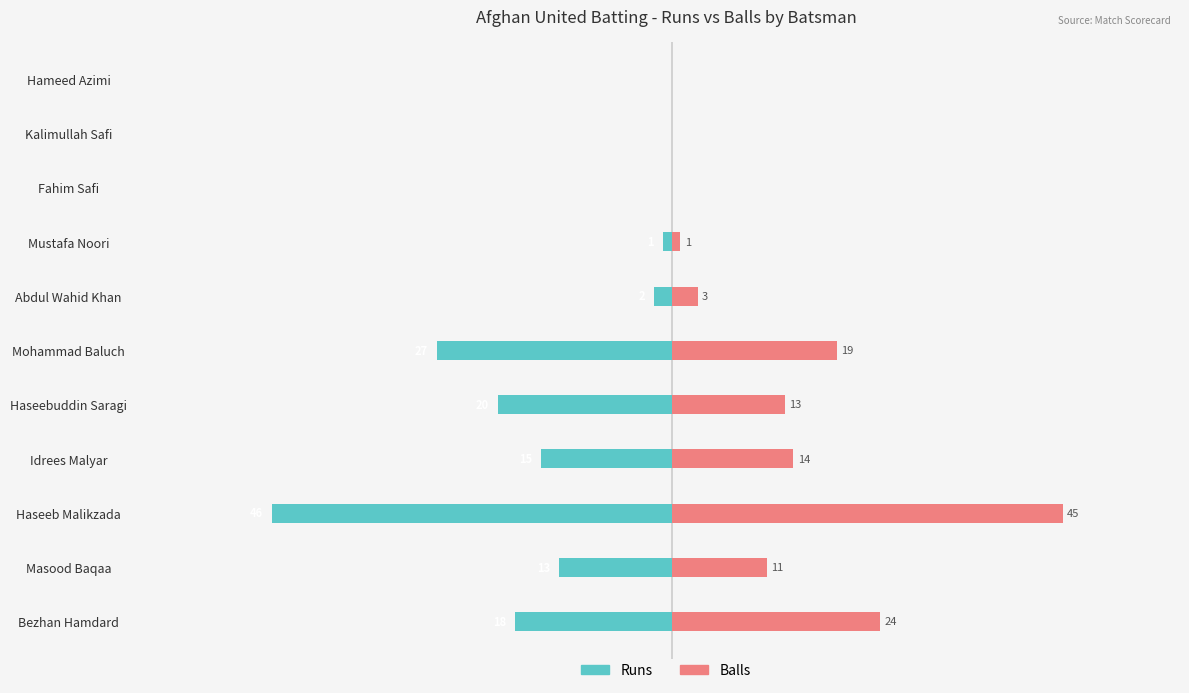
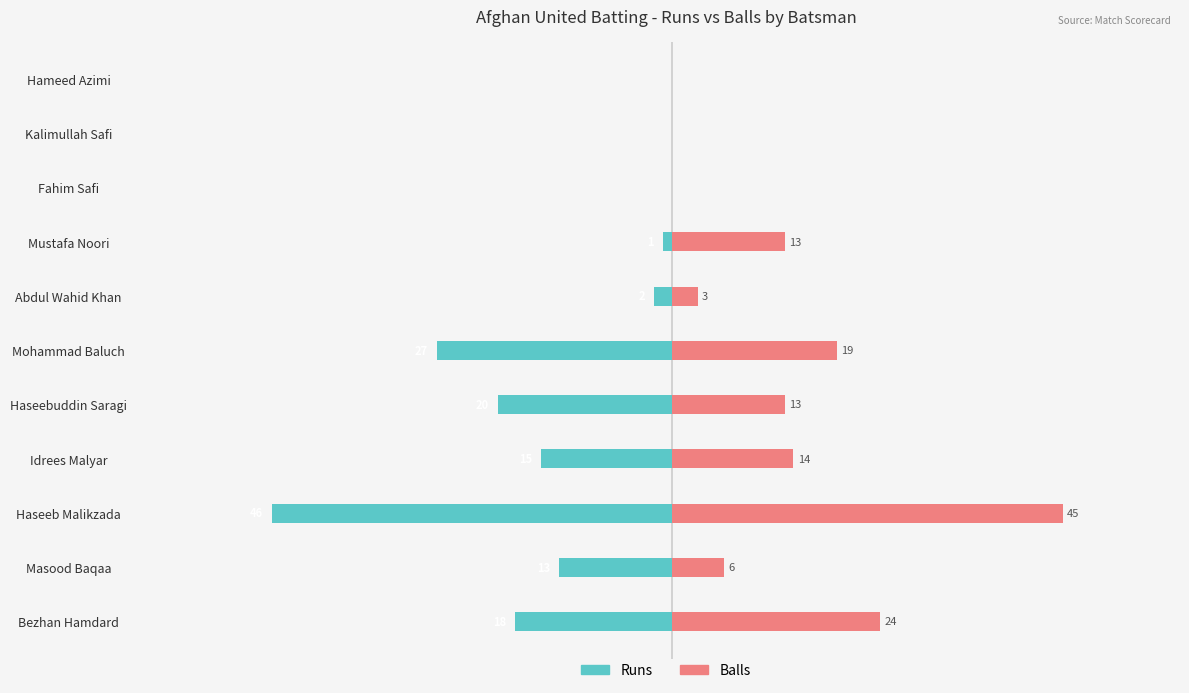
  {
    "Balls": {
-     "Mustafa Noori": 1,
+     "Mustafa Noori": 13,
      "Abdul Wahid Khan": 3,
      "Mohammad Baluch": 19,
      "Haseebuddin Saragi": 13,
      "Idrees Malyar": 14,
      "Haseeb Malikzada": 45,
-     "Masood Baqaa": 11,
+     "Masood Baqaa": 6,
      "Bezhan Hamdard": 24
    }
  }
